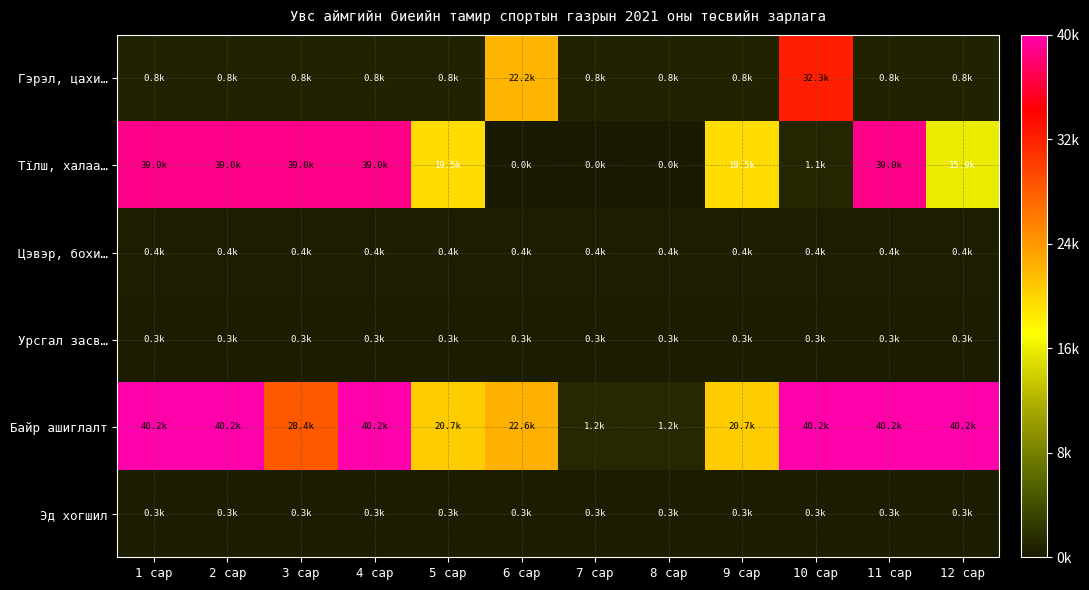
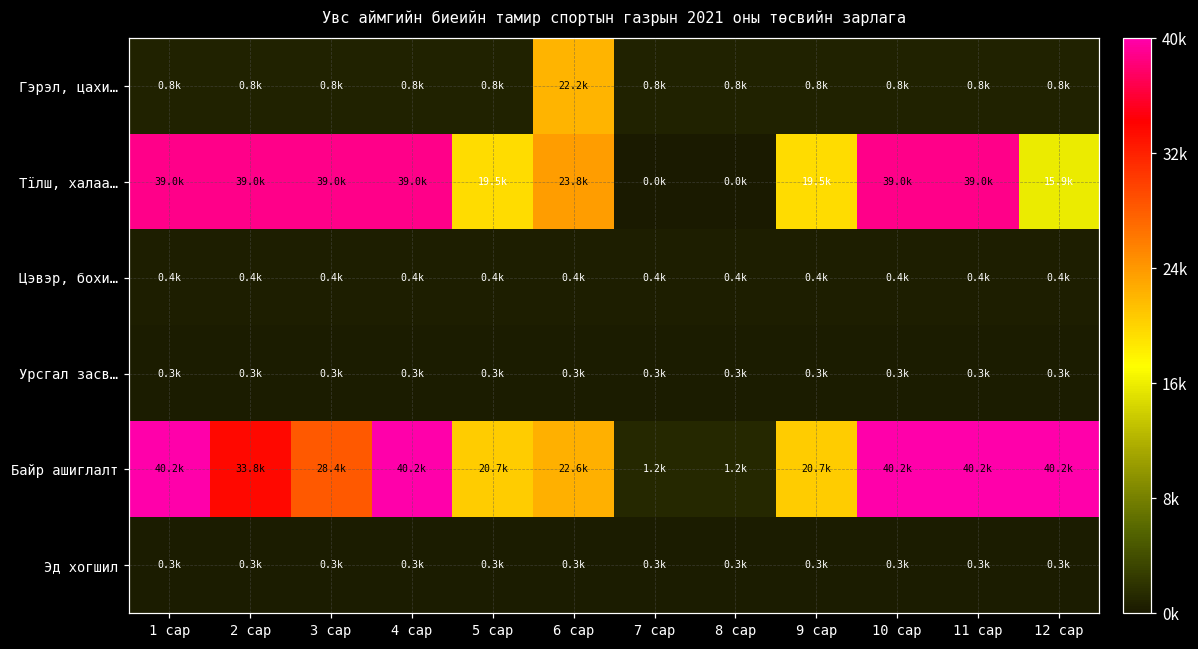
  {
    "Гэрэл, цахи…": {
      "1 сар": "0.8k",
      "2 сар": "0.8k",
      "3 сар": "0.8k",
      "4 сар": "0.8k",
      "5 сар": "0.8k",
      "6 сар": "22.2k",
      "7 сар": "0.8k",
      "8 сар": "0.8k",
      "9 сар": "0.8k",
-     "10 сар": "32.3k",
+     "10 сар": "0.8k",
      "11 сар": "0.8k",
      "12 сар": "0.8k"
    },
    "Тїлш, халаа…": {
      "1 сар": "39.0k",
      "2 сар": "39.0k",
      "3 сар": "39.0k",
      "4 сар": "39.0k",
      "5 сар": "19.5k",
-     "6 сар": "0.0k",
+     "6 сар": "23.8k",
      "7 сар": "0.0k",
      "8 сар": "0.0k",
      "9 сар": "19.5k",
-     "10 сар": "1.1k",
+     "10 сар": "39.0k",
      "11 сар": "39.0k",
      "12 сар": "15.9k"
    },
    "Цэвэр, бохи…": {
      "1 сар": "0.4k",
      "2 сар": "0.4k",
      "3 сар": "0.4k",
      "4 сар": "0.4k",
      "5 сар": "0.4k",
      "6 сар": "0.4k",
      "7 сар": "0.4k",
      "8 сар": "0.4k",
      "9 сар": "0.4k",
      "10 сар": "0.4k",
      "11 сар": "0.4k",
      "12 сар": "0.4k"
    },
    "Урсгал засв…": {
      "1 сар": "0.3k",
      "2 сар": "0.3k",
      "3 сар": "0.3k",
      "4 сар": "0.3k",
      "5 сар": "0.3k",
      "6 сар": "0.3k",
      "7 сар": "0.3k",
      "8 сар": "0.3k",
      "9 сар": "0.3k",
      "10 сар": "0.3k",
      "11 сар": "0.3k",
      "12 сар": "0.3k"
    },
    "Байр ашиглалт": {
      "1 сар": "40.2k",
-     "2 сар": "40.2k",
+     "2 сар": "33.8k",
      "3 сар": "28.4k",
      "4 сар": "40.2k",
      "5 сар": "20.7k",
      "6 сар": "22.6k",
      "7 сар": "1.2k",
      "8 сар": "1.2k",
      "9 сар": "20.7k",
      "10 сар": "40.2k",
      "11 сар": "40.2k",
      "12 сар": "40.2k"
    },
    "Эд хогшил": {
      "1 сар": "0.3k",
      "2 сар": "0.3k",
      "3 сар": "0.3k",
      "4 сар": "0.3k",
      "5 сар": "0.3k",
      "6 сар": "0.3k",
      "7 сар": "0.3k",
      "8 сар": "0.3k",
      "9 сар": "0.3k",
      "10 сар": "0.3k",
      "11 сар": "0.3k",
      "12 сар": "0.3k"
    }
  }
